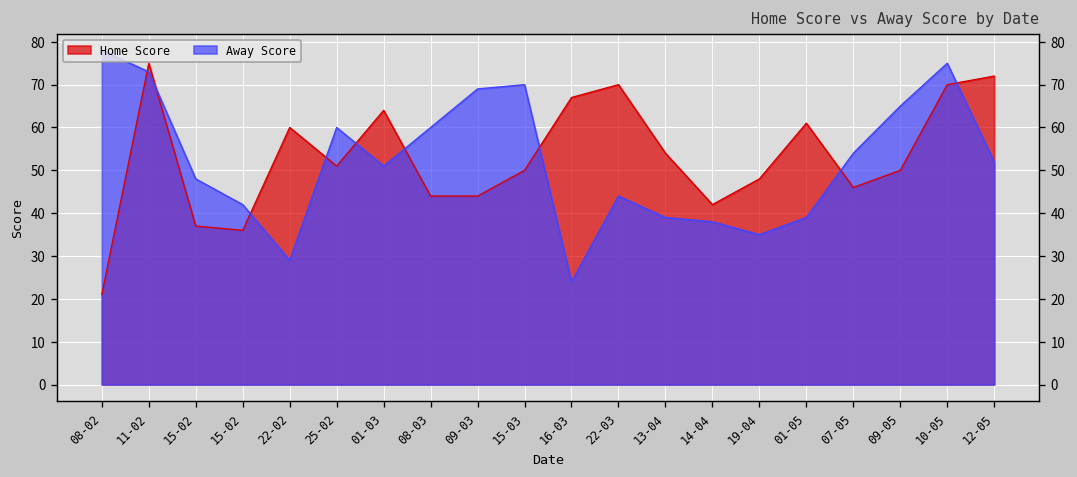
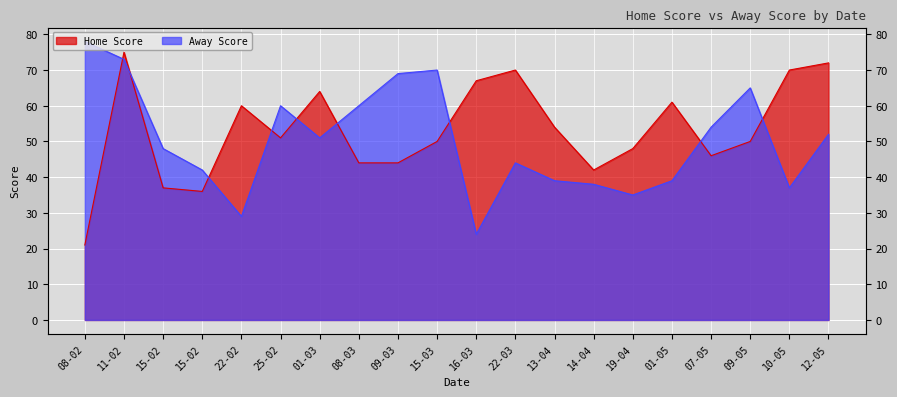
  {
    "Home Score": {
      "08-02": 21,
      "11-02": 75,
      "22-02": 60,
      "25-02": 51,
      "01-03": 64,
      "08-03": 44,
      "09-03": 44,
      "15-03": 50,
      "16-03": 67,
      "22-03": 70,
      "13-04": 54,
      "14-04": 42,
      "19-04": 48,
      "01-05": 61,
      "07-05": 46,
      "09-05": 50,
      "10-05": 70,
      "12-05": 72
    },
    "Away Score": {
      "11-02": 73,
      "22-02": 29,
      "25-02": 60,
      "01-03": 51,
      "08-03": 60,
      "09-03": 69,
      "15-03": 70,
      "16-03": 24,
      "22-03": 44,
      "13-04": 39,
      "14-04": 38,
      "19-04": 35,
      "01-05": 39,
      "07-05": 54,
      "09-05": 65,
-     "10-05": 75,
+     "10-05": 37,
      "12-05": 52
    }
  }
